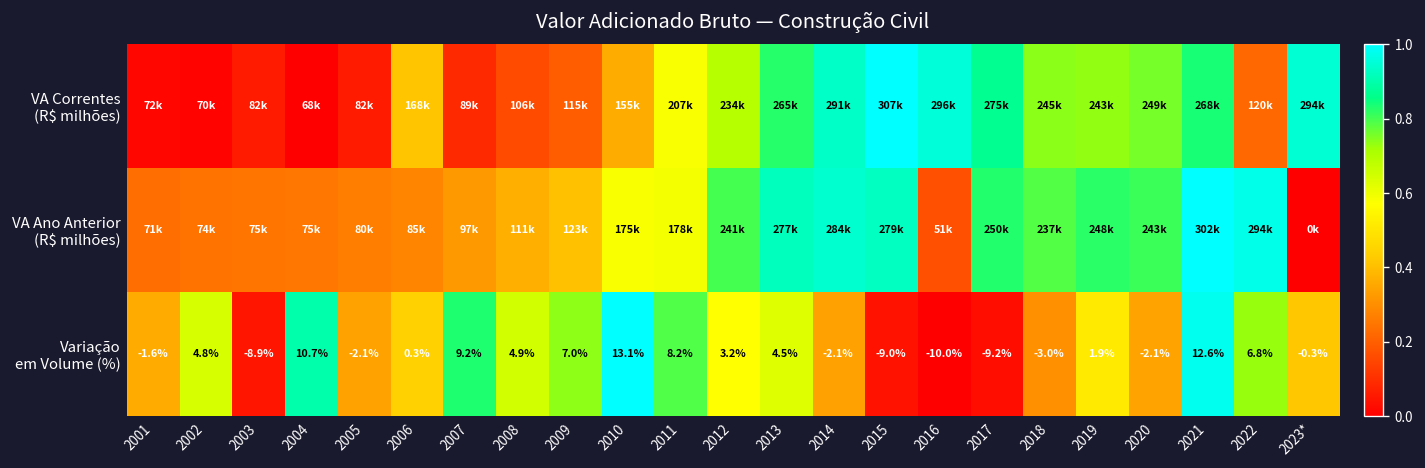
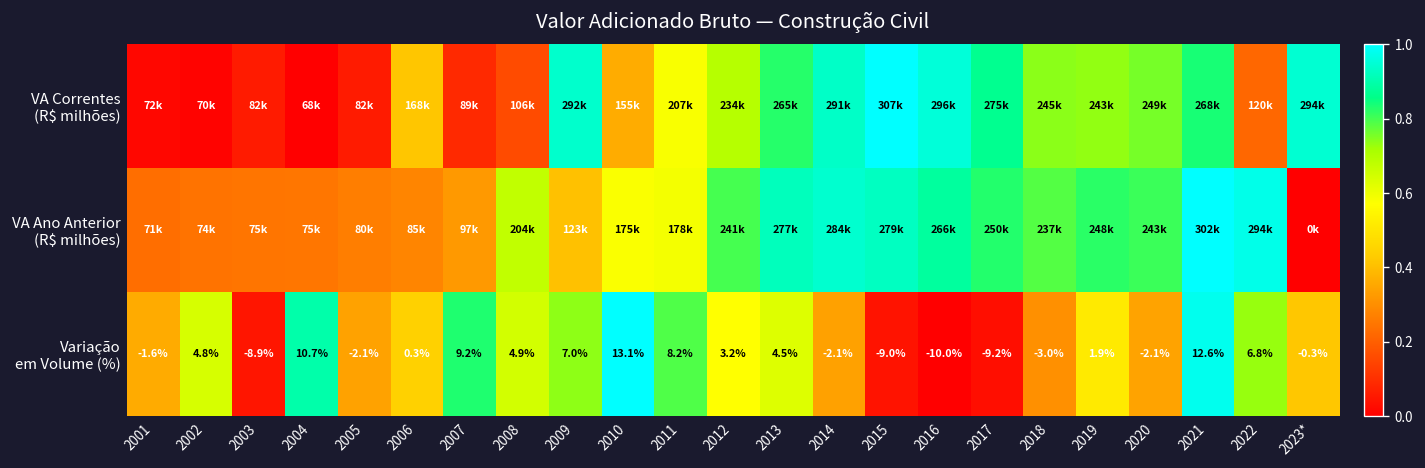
  {
    "VA Correntes (R$ milhões)": {
      "2001": "72k",
      "2002": "70k",
      "2003": "82k",
      "2004": "68k",
      "2005": "82k",
      "2006": "168k",
      "2007": "89k",
      "2008": "106k",
-     "2009": "115k",
+     "2009": "292k",
      "2010": "155k",
      "2011": "207k",
      "2012": "234k",
      "2013": "265k",
      "2014": "291k",
      "2015": "307k",
      "2016": "296k",
      "2017": "275k",
      "2018": "245k",
      "2019": "243k",
      "2020": "249k",
      "2021": "268k",
      "2022": "120k",
      "2023*": "294k"
    },
    "VA Ano Anterior (R$ milhões)": {
      "2001": "71k",
      "2002": "74k",
      "2003": "75k",
      "2004": "75k",
      "2005": "80k",
      "2006": "85k",
      "2007": "97k",
-     "2008": "111k",
+     "2008": "204k",
      "2009": "123k",
      "2010": "175k",
      "2011": "178k",
      "2012": "241k",
      "2013": "277k",
      "2014": "284k",
      "2015": "279k",
-     "2016": "51k",
+     "2016": "266k",
      "2017": "250k",
      "2018": "237k",
      "2019": "248k",
      "2020": "243k",
      "2021": "302k",
      "2022": "294k",
      "2023*": "0k"
    },
    "Variação em Volume (%)": {
      "2001": "-1.6%",
      "2002": "4.8%",
      "2003": "-8.9%",
      "2004": "10.7%",
      "2005": "-2.1%",
      "2006": "0.3%",
      "2007": "9.2%",
      "2008": "4.9%",
      "2009": "7.0%",
      "2010": "13.1%",
      "2011": "8.2%",
      "2012": "3.2%",
      "2013": "4.5%",
      "2014": "-2.1%",
      "2015": "-9.0%",
      "2016": "-10.0%",
      "2017": "-9.2%",
      "2018": "-3.0%",
      "2019": "1.9%",
      "2020": "-2.1%",
      "2021": "12.6%",
      "2022": "6.8%",
      "2023*": "-0.3%"
    }
  }
